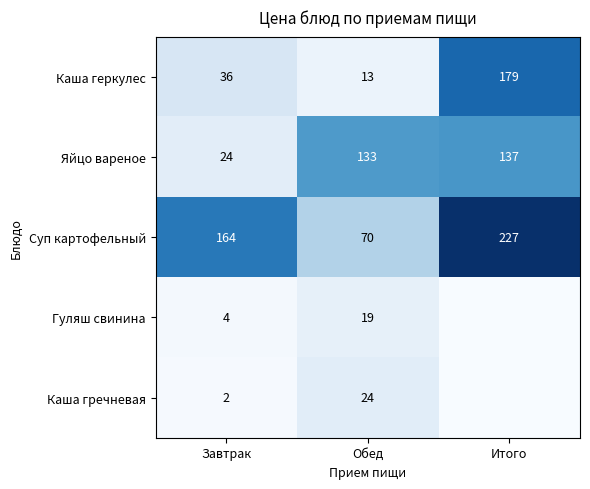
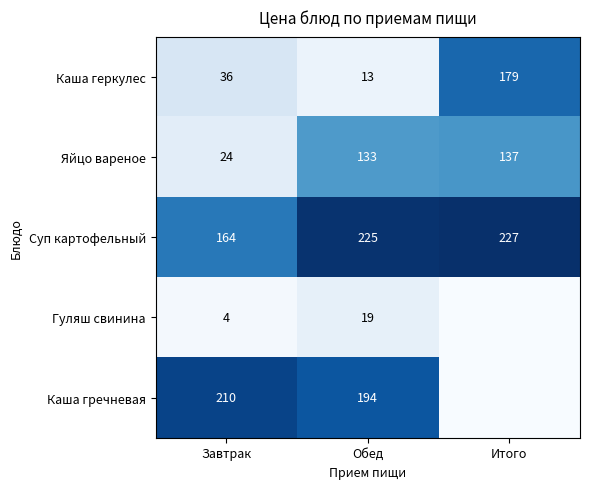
  {
    "Каша геркулес": {
      "Завтрак": 36,
      "Обед": 13,
      "Итого": 179
    },
    "Яйцо вареное": {
      "Завтрак": 24,
      "Обед": 133,
      "Итого": 137
    },
    "Суп картофельный": {
      "Завтрак": 164,
-     "Обед": 70,
+     "Обед": 225,
      "Итого": 227
    },
    "Гуляш свинина": {
      "Завтрак": 4,
      "Обед": 19
    },
    "Каша гречневая": {
-     "Завтрак": 2,
-     "Обед": 24
+     "Завтрак": 210,
+     "Обед": 194
    }
  }
